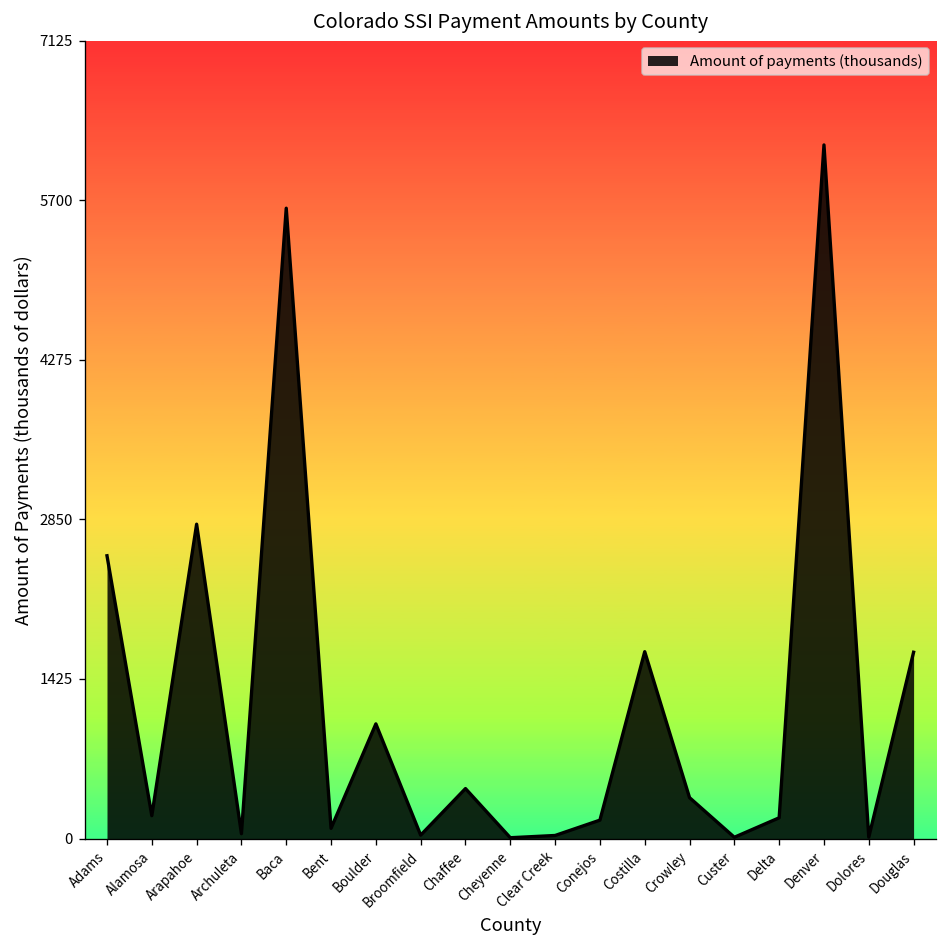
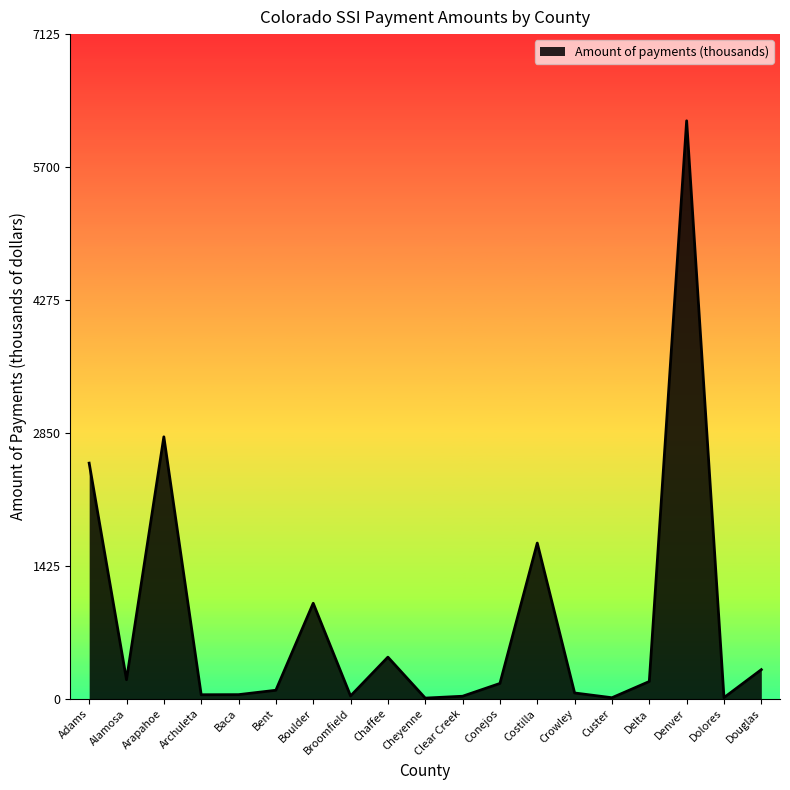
  {
    "Adams": 2500,
    "Alamosa": 200,
    "Arapahoe": 2800,
    "Archuleta": 0,
-   "Baca": 5600,
+   "Baca": 0,
    "Bent": 100,
    "Boulder": 1000,
    "Broomfield": 0,
    "Chaffee": 400,
    "Cheyenne": 0,
    "Clear Creek": 0,
    "Conejos": 200,
    "Costilla": 1700,
-   "Crowley": 400,
+   "Crowley": 100,
    "Custer": 0,
    "Delta": 200,
    "Denver": 6200,
    "Dolores": 0,
-   "Douglas": 1700
+   "Douglas": 300
  }
